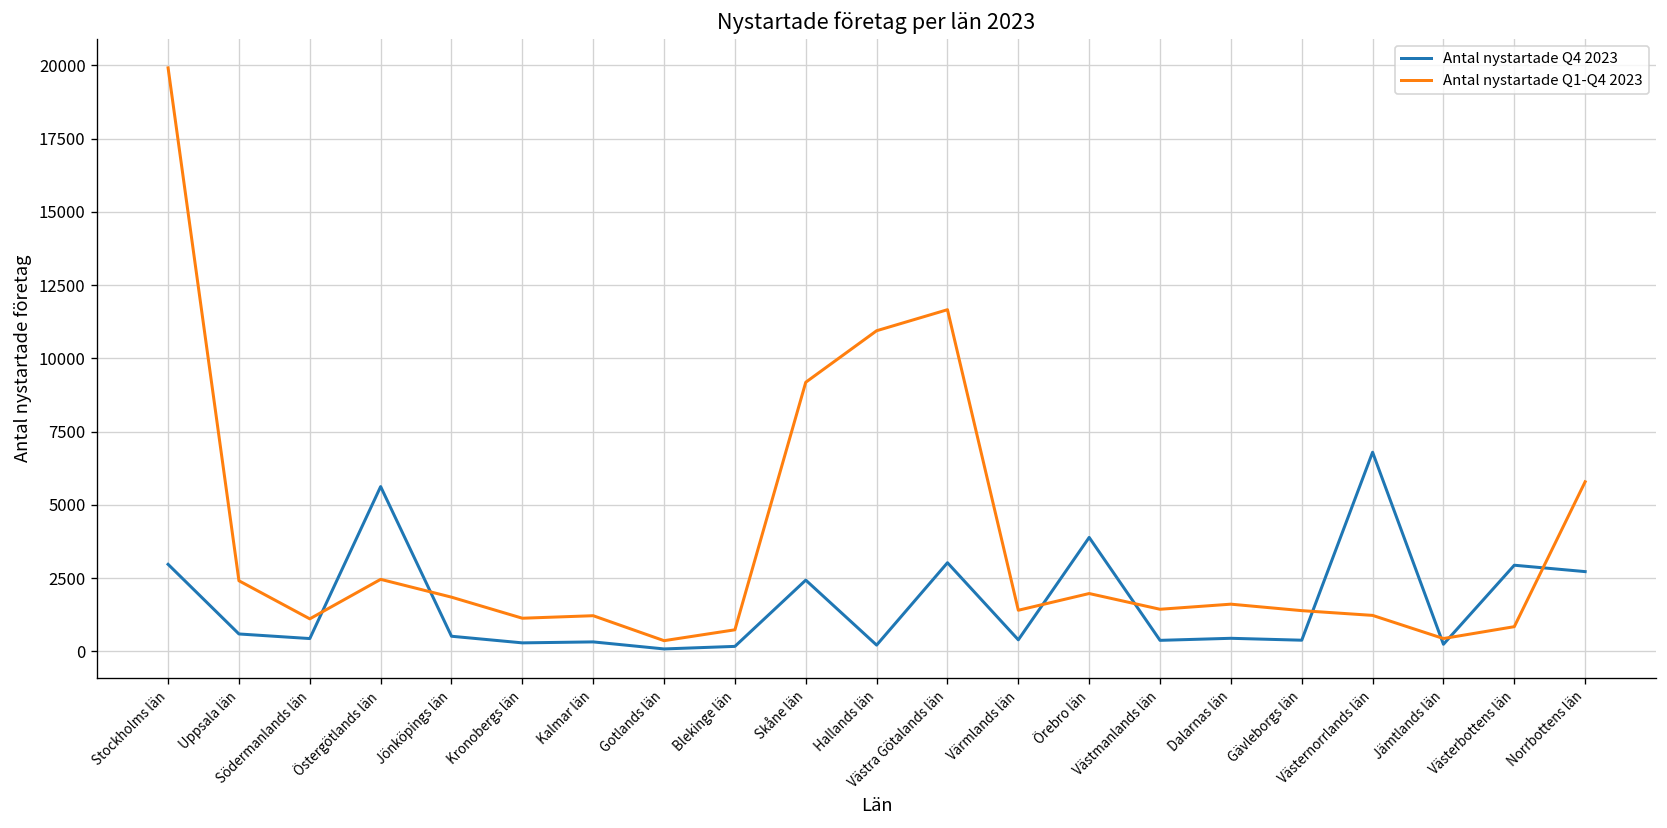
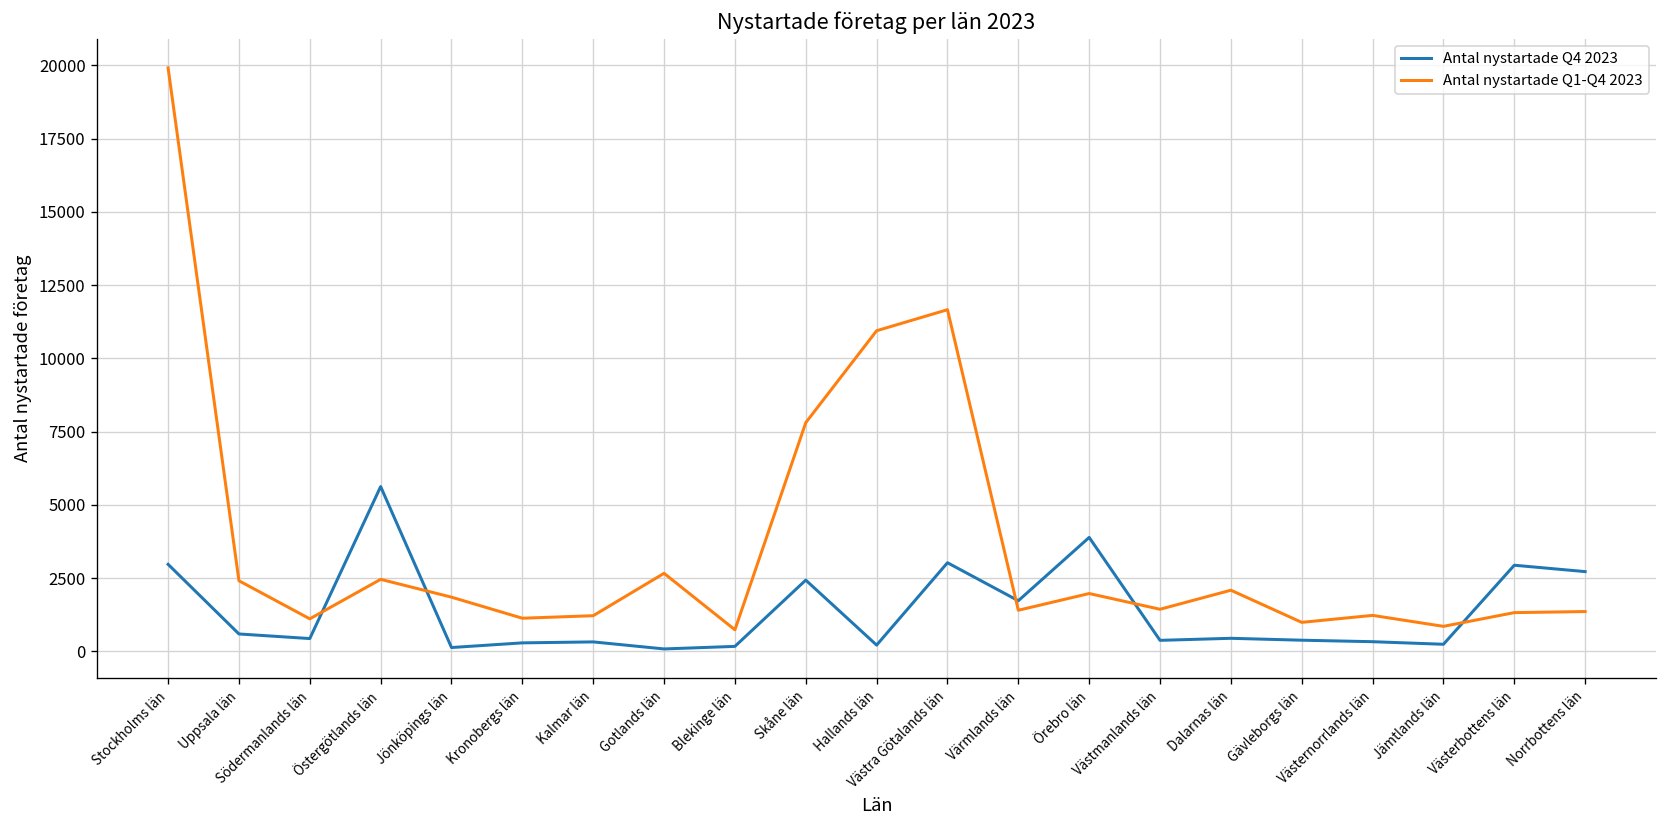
  {
    "Antal nystartade Q4 2023": {
      "Stockholms län": 3000,
      "Uppsala län": 600,
      "Södermanlands län": 400,
      "Östergötlands län": 5600,
-     "Jönköpings län": 500,
+     "Jönköpings län": 100,
      "Kronobergs län": 300,
      "Kalmar län": 300,
      "Gotlands län": 100,
      "Blekinge län": 200,
      "Skåne län": 2400,
      "Hallands län": 200,
      "Västra Götalands län": 3000,
-     "Värmlands län": 400,
+     "Värmlands län": 1700,
      "Örebro län": 3900,
      "Västmanlands län": 400,
      "Dalarnas län": 400,
      "Gävleborgs län": 400,
-     "Västernorrlands län": 6800,
+     "Västernorrlands län": 300,
      "Jämtlands län": 200,
      "Västerbottens län": 2900,
      "Norrbottens län": 2700
    },
    "Antal nystartade Q1-Q4 2023": {
      "Stockholms län": 19900,
      "Uppsala län": 2400,
      "Södermanlands län": 1100,
      "Östergötlands län": 2500,
      "Jönköpings län": 1900,
      "Kronobergs län": 1100,
      "Kalmar län": 1200,
-     "Gotlands län": 400,
+     "Gotlands län": 2700,
      "Blekinge län": 700,
-     "Skåne län": 9200,
+     "Skåne län": 7800,
      "Hallands län": 10900,
      "Västra Götalands län": 11700,
      "Värmlands län": 1400,
      "Örebro län": 2000,
      "Västmanlands län": 1400,
-     "Dalarnas län": 1600,
-     "Gävleborgs län": 1400,
+     "Dalarnas län": 2100,
+     "Gävleborgs län": 1000,
      "Västernorrlands län": 1200,
-     "Jämtlands län": 400,
-     "Västerbottens län": 800,
-     "Norrbottens län": 5800
+     "Jämtlands län": 900,
+     "Västerbottens län": 1300,
+     "Norrbottens län": 1400
    }
  }
